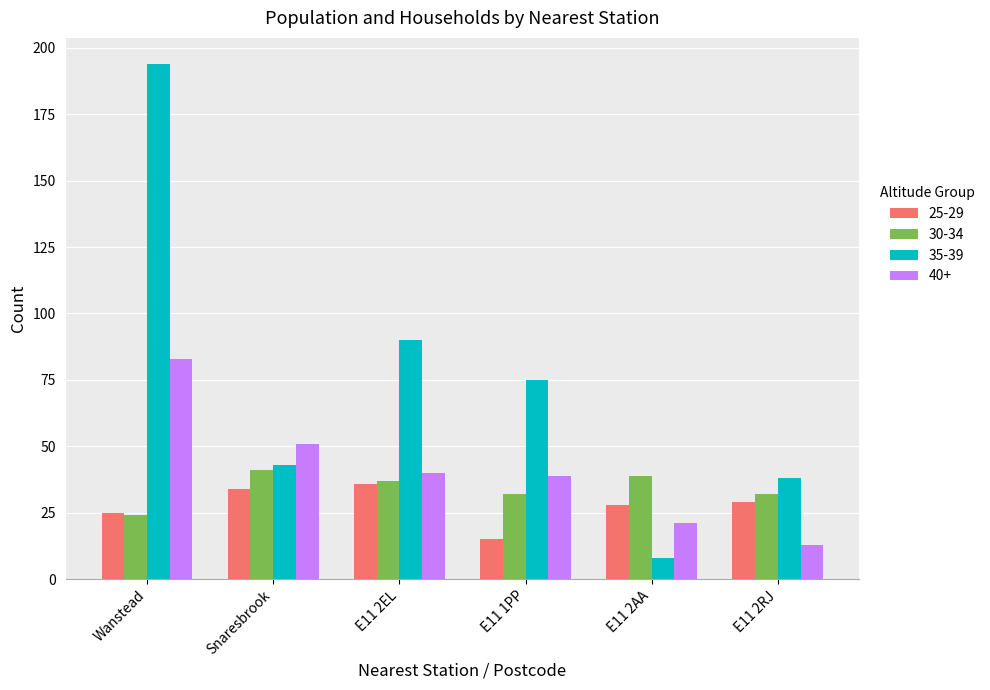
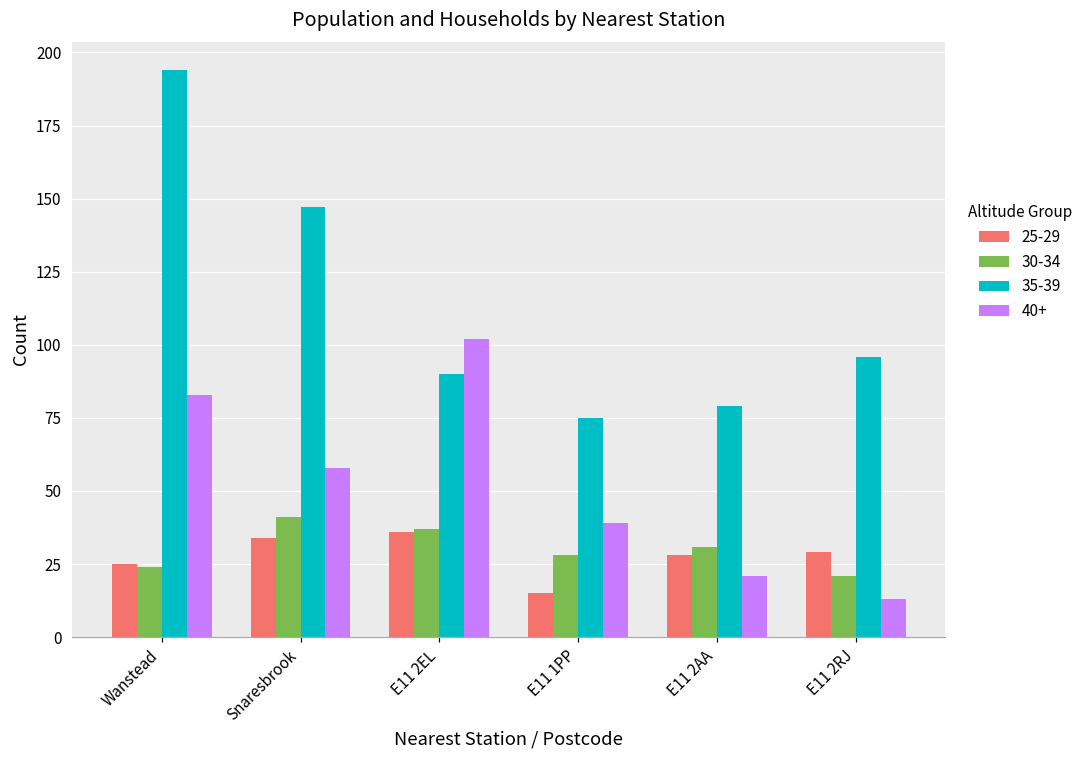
  {
    "25-29": {
      "Wanstead": 25,
      "Snaresbrook": 34,
      "E11 2EL": 36,
      "E11 1PP": 15,
      "E11 2AA": 28,
      "E11 2RJ": 29
    },
    "30-34": {
      "Wanstead": 24,
      "Snaresbrook": 41,
      "E11 2EL": 37,
-     "E11 1PP": 32,
-     "E11 2AA": 39,
-     "E11 2RJ": 32
+     "E11 1PP": 28,
+     "E11 2AA": 31,
+     "E11 2RJ": 21
    },
    "35-39": {
      "Wanstead": 194,
-     "Snaresbrook": 43,
+     "Snaresbrook": 147,
      "E11 2EL": 90,
      "E11 1PP": 75,
-     "E11 2AA": 8,
-     "E11 2RJ": 38
+     "E11 2AA": 79,
+     "E11 2RJ": 96
    },
    "40+": {
      "Wanstead": 83,
-     "Snaresbrook": 51,
-     "E11 2EL": 40,
+     "Snaresbrook": 58,
+     "E11 2EL": 102,
      "E11 1PP": 39,
      "E11 2AA": 21,
      "E11 2RJ": 13
    }
  }
